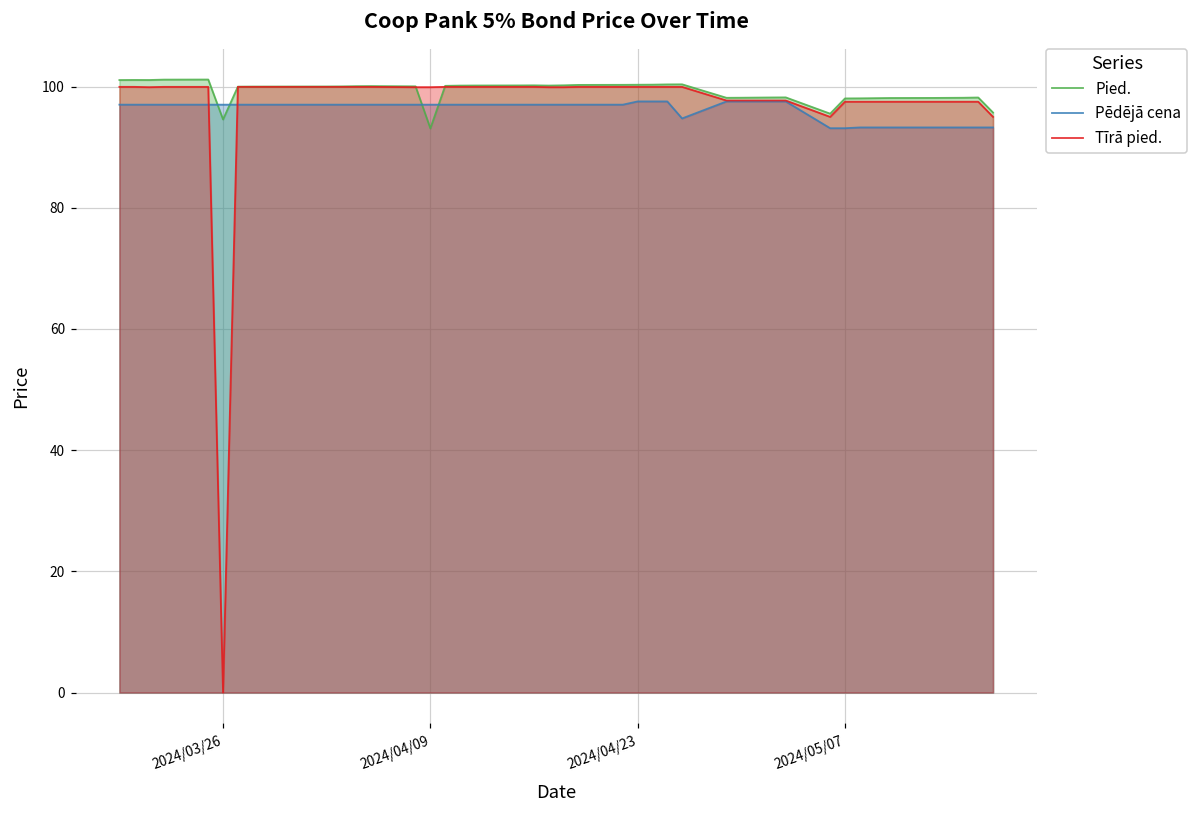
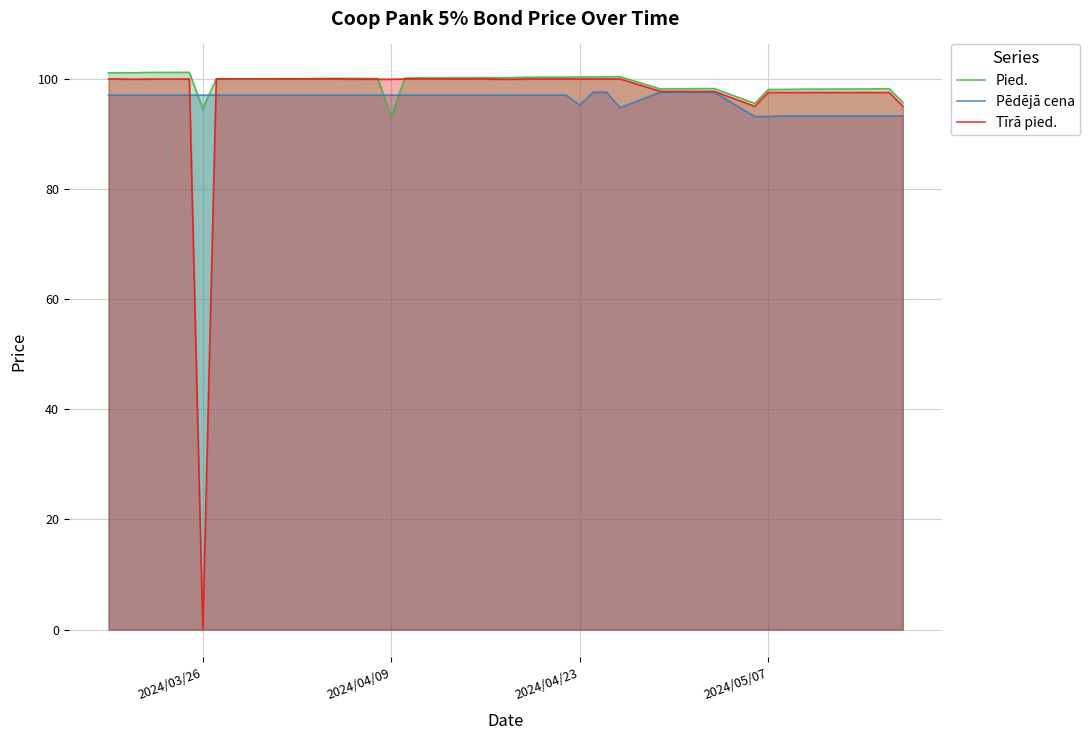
  {
    "Pied.": {
      "2024/03/26": 95,
      "2024/04/09": 93,
      "2024/05/07": 98
    },
    "Pēdējā cena": {
      "2024/03/26": 97,
      "2024/04/09": 97,
-     "2024/04/23": 98,
+     "2024/04/23": 95,
      "2024/05/07": 93
    },
    "Tīrā pied.": {
      "2024/03/26": 0,
      "2024/04/09": 100,
      "2024/05/07": 98
    }
  }
